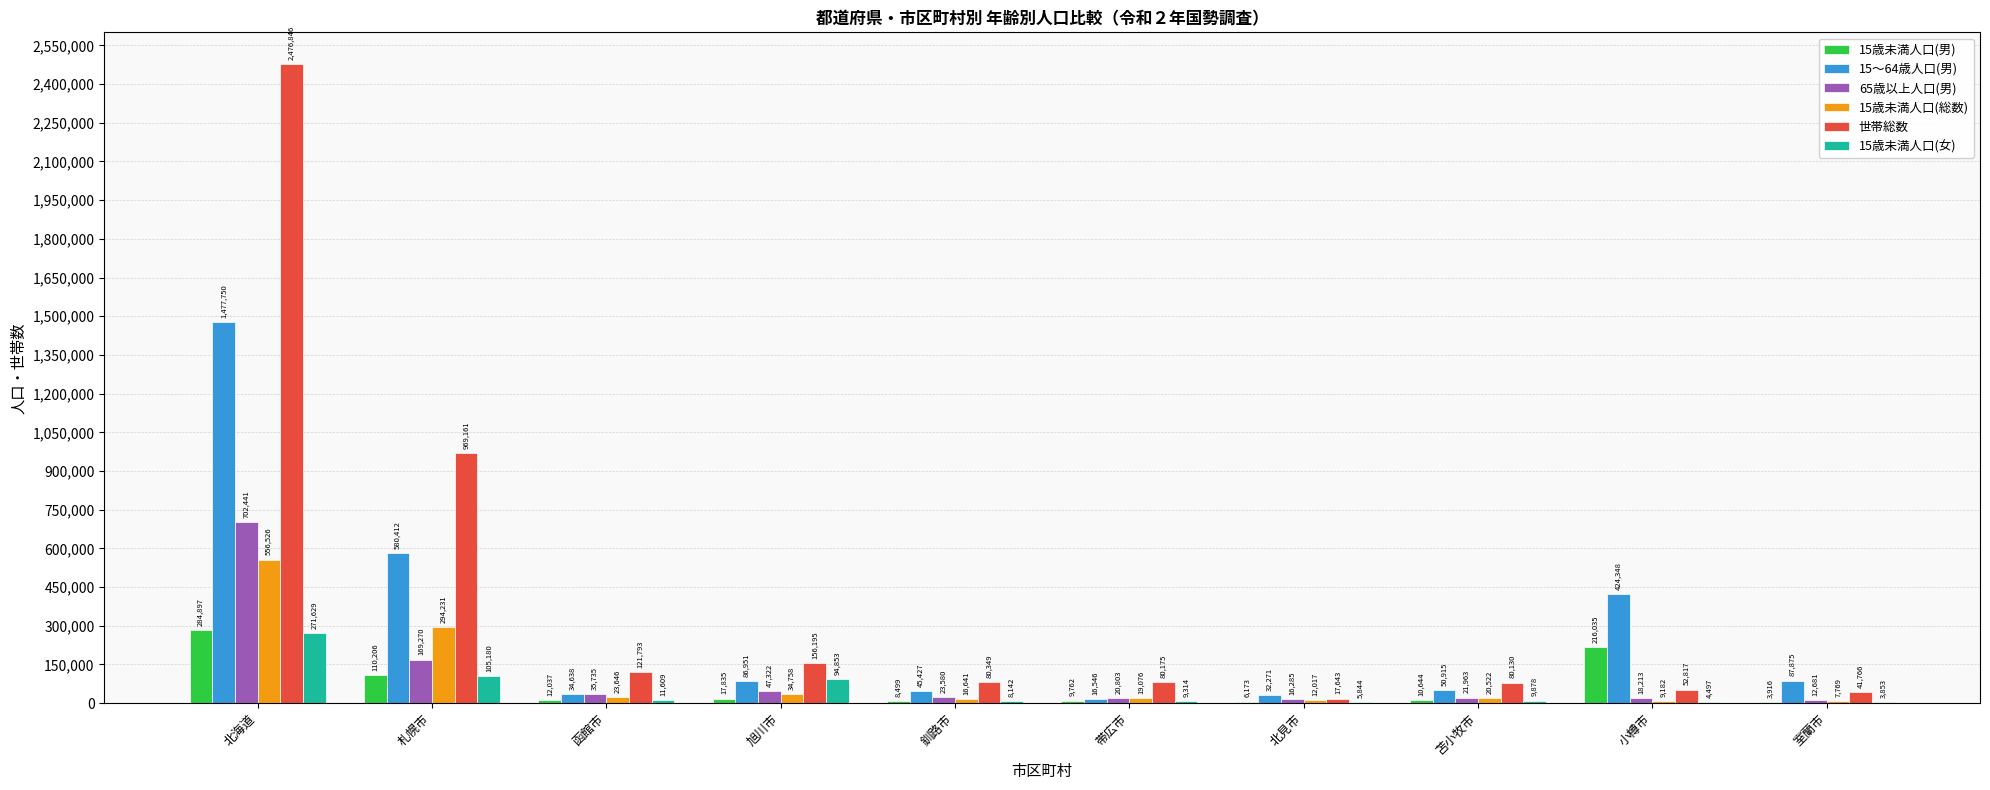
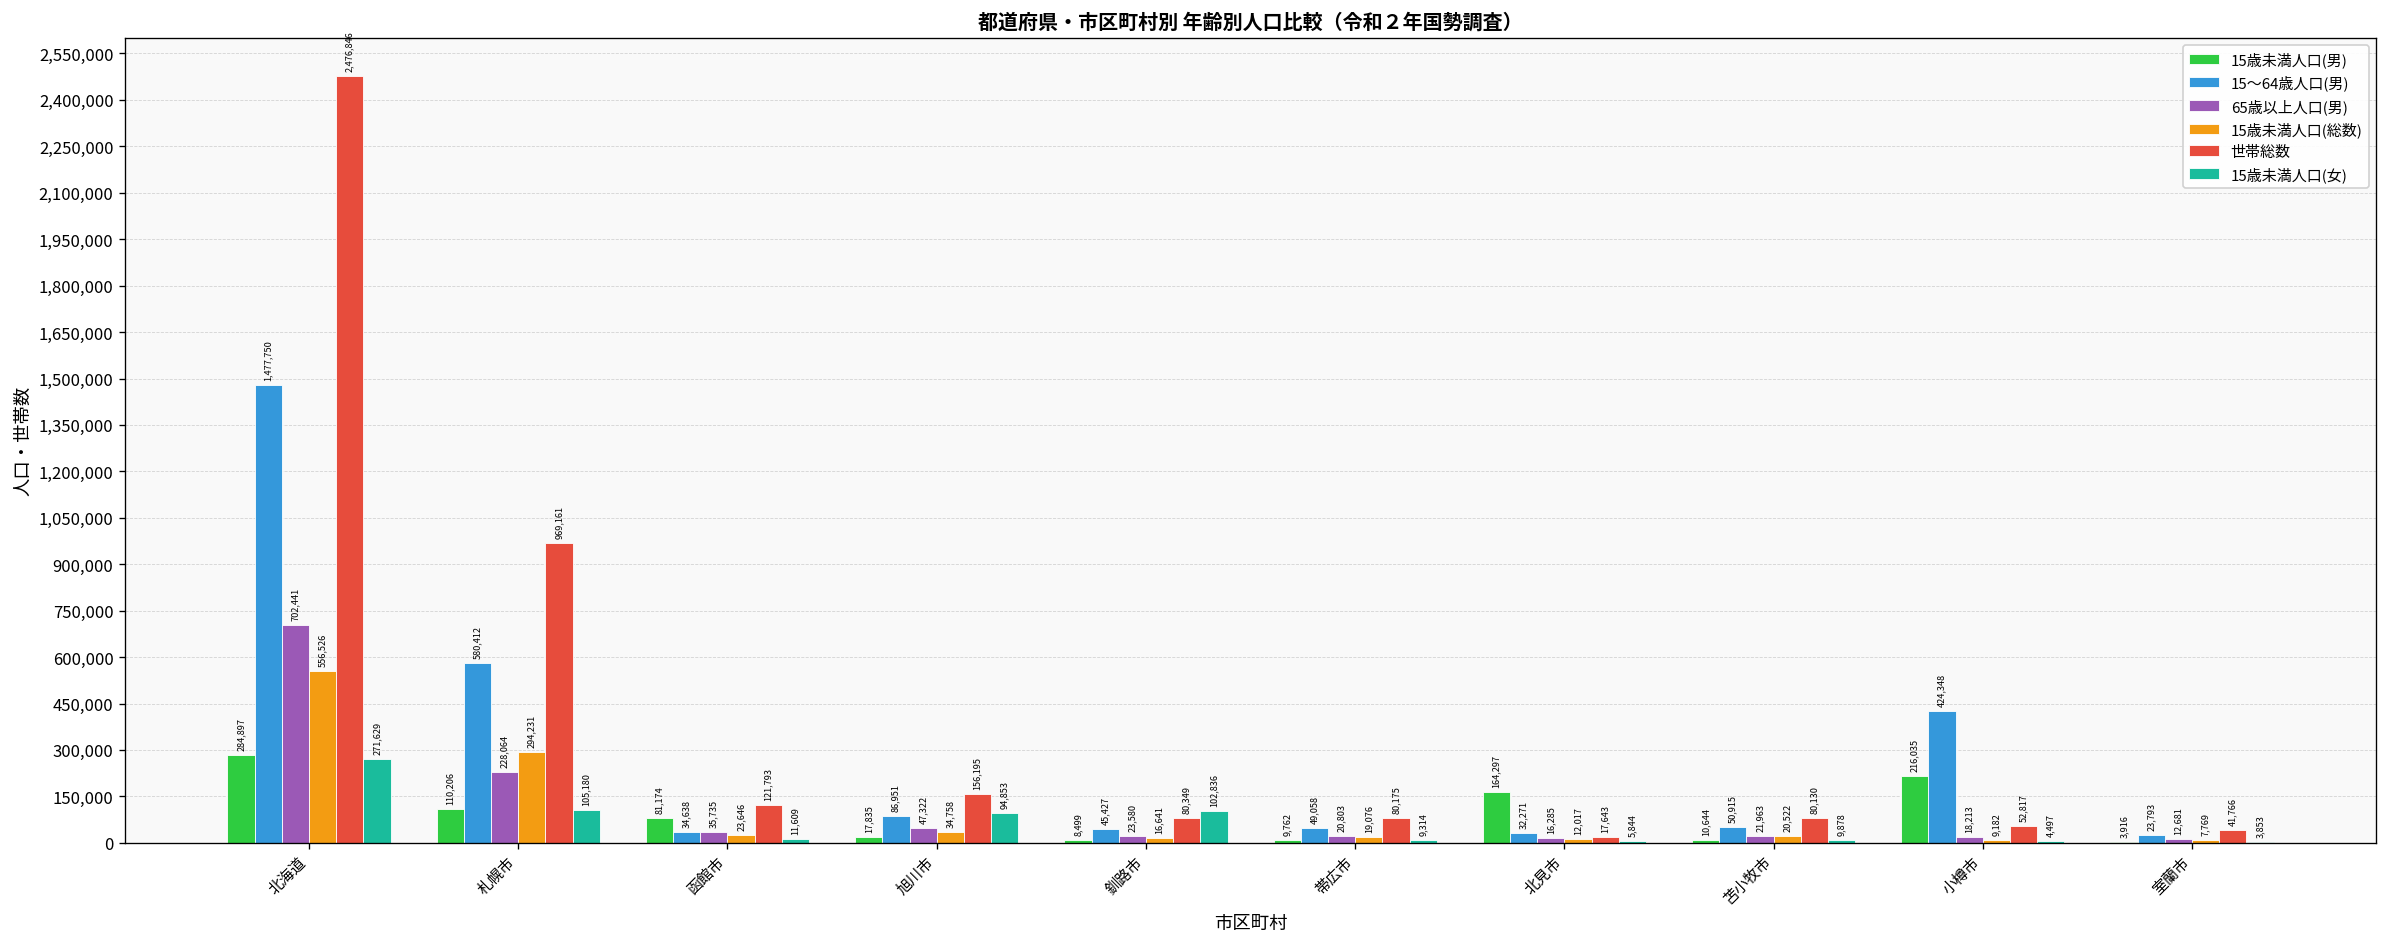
  {
    "15歳未満人口(男)": {
      "北海道": "284,897",
      "札幌市": "110,206",
-     "函館市": "12,037",
+     "函館市": "81,174",
      "旭川市": "17,835",
      "釧路市": "8,499",
      "帯広市": "9,762",
-     "北見市": "6,173",
+     "北見市": "164,297",
      "苫小牧市": "10,644",
      "小樽市": "216,035",
      "室蘭市": "3,916"
    },
    "15～64歳人口(男)": {
      "北海道": "1,477,750",
      "札幌市": "580,412",
      "函館市": "34,638",
      "旭川市": "86,951",
      "釧路市": "45,427",
-     "帯広市": "16,546",
+     "帯広市": "49,058",
      "北見市": "32,271",
      "苫小牧市": "50,915",
      "小樽市": "424,348",
-     "室蘭市": "87,875"
+     "室蘭市": "23,793"
    },
    "65歳以上人口(男)": {
      "北海道": "702,441",
-     "札幌市": "169,270",
+     "札幌市": "228,064",
      "函館市": "35,735",
      "旭川市": "47,322",
      "釧路市": "23,580",
      "帯広市": "20,803",
      "北見市": "16,285",
      "苫小牧市": "21,963",
      "小樽市": "18,213",
      "室蘭市": "12,681"
    },
    "15歳未満人口(総数)": {
      "北海道": "556,526",
      "札幌市": "294,231",
      "函館市": "23,646",
      "旭川市": "34,758",
      "釧路市": "16,641",
      "帯広市": "19,076",
      "北見市": "12,017",
      "苫小牧市": "20,522",
      "小樽市": "9,182",
      "室蘭市": "7,769"
    },
    "世帯総数": {
      "北海道": "2,476,846",
      "札幌市": "969,161",
      "函館市": "121,793",
      "旭川市": "156,195",
      "釧路市": "80,349",
      "帯広市": "80,175",
      "北見市": "17,643",
      "苫小牧市": "80,130",
      "小樽市": "52,817",
      "室蘭市": "41,766"
    },
    "15歳未満人口(女)": {
      "北海道": "271,629",
      "札幌市": "105,180",
      "函館市": "11,609",
      "旭川市": "94,853",
-     "釧路市": "8,142",
+     "釧路市": "102,836",
      "帯広市": "9,314",
      "北見市": "5,844",
      "苫小牧市": "9,878",
      "小樽市": "4,497",
      "室蘭市": "3,853"
    }
  }
